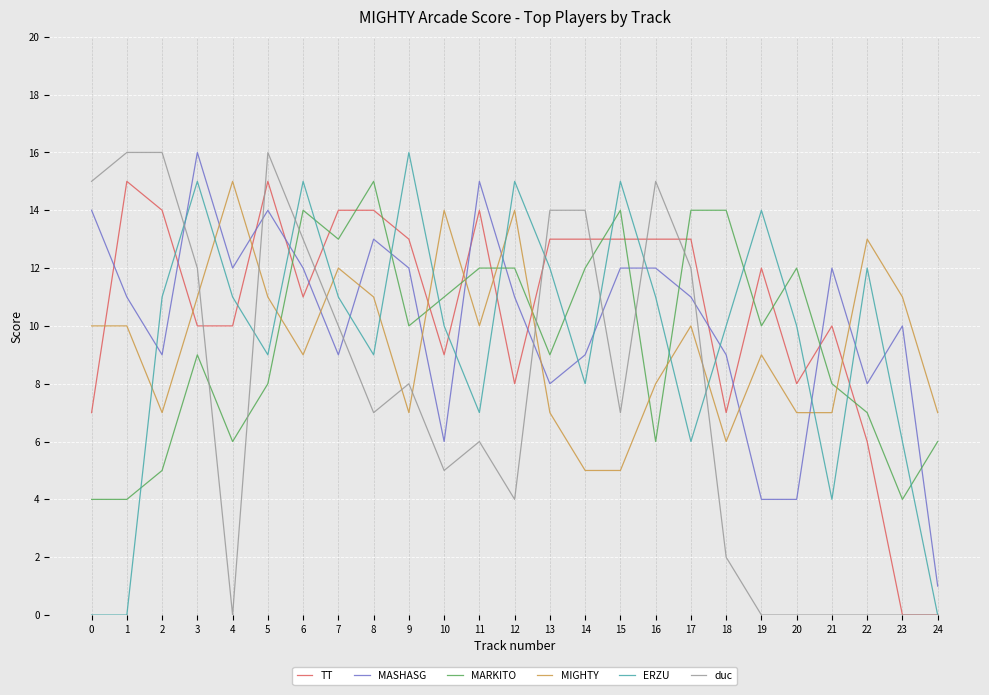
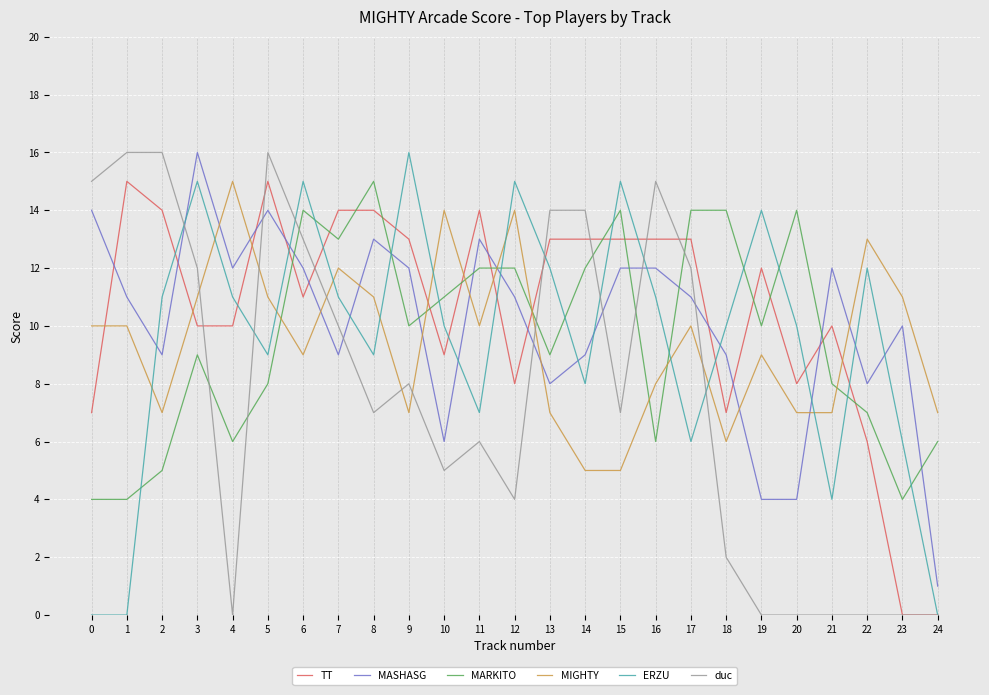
  {
    "TT": {
      "0": 7,
      "1": 15,
      "2": 14,
      "3": 10,
      "4": 10,
      "5": 15,
      "6": 11,
      "7": 14,
      "8": 14,
      "9": 13,
      "10": 9,
      "11": 14,
      "12": 8,
      "13": 13,
      "14": 13,
      "15": 13,
      "16": 13,
      "17": 13,
      "18": 7,
      "19": 12,
      "20": 8,
      "21": 10,
      "22": 6
    },
    "MASHASG": {
      "0": 14,
      "1": 11,
      "2": 9,
      "3": 16,
      "4": 12,
      "5": 14,
      "6": 12,
      "7": 9,
      "8": 13,
      "9": 12,
      "10": 6,
-     "11": 15,
+     "11": 13,
      "12": 11,
      "13": 8,
      "14": 9,
      "15": 12,
      "16": 12,
      "17": 11,
      "18": 9,
      "19": 4,
      "20": 4,
      "21": 12,
      "22": 8,
      "23": 10,
      "24": 1
    },
    "MARKITO": {
      "0": 4,
      "1": 4,
      "2": 5,
      "3": 9,
      "4": 6,
      "5": 8,
      "6": 14,
      "7": 13,
      "8": 15,
      "9": 10,
      "10": 11,
      "11": 12,
      "12": 12,
      "13": 9,
      "14": 12,
      "15": 14,
      "16": 6,
      "17": 14,
      "18": 14,
      "19": 10,
-     "20": 12,
+     "20": 14,
      "21": 8,
      "22": 7,
      "23": 4,
      "24": 6
    },
    "MIGHTY": {
      "0": 10,
      "1": 10,
      "2": 7,
      "3": 11,
      "4": 15,
      "5": 11,
      "6": 9,
      "7": 12,
      "8": 11,
      "9": 7,
      "10": 14,
      "11": 10,
      "12": 14,
      "13": 7,
      "14": 5,
      "15": 5,
      "16": 8,
      "17": 10,
      "18": 6,
      "19": 9,
      "20": 7,
      "21": 7,
      "22": 13,
      "23": 11,
      "24": 7
    },
    "ERZU": {
      "0": 0,
      "1": 0,
      "2": 11,
      "3": 15,
      "4": 11,
      "5": 9,
      "6": 15,
      "7": 11,
      "8": 9,
      "9": 16,
      "10": 10,
      "11": 7,
      "12": 15,
      "13": 12,
      "14": 8,
      "15": 15,
      "16": 11,
      "17": 6,
      "18": 10,
      "19": 14,
      "20": 10,
      "21": 4,
      "22": 12,
      "23": 6
    },
    "duc": {
      "0": 15,
      "1": 16,
      "2": 16,
      "3": 12,
      "4": 0,
      "5": 16,
      "6": 13,
      "7": 10,
      "8": 7,
      "9": 8,
      "10": 5,
      "11": 6,
      "12": 4,
      "13": 14,
      "14": 14,
      "15": 7,
      "16": 15,
      "17": 12,
      "18": 2,
      "19": 0,
      "20": 0,
      "21": 0,
      "22": 0
    }
  }
